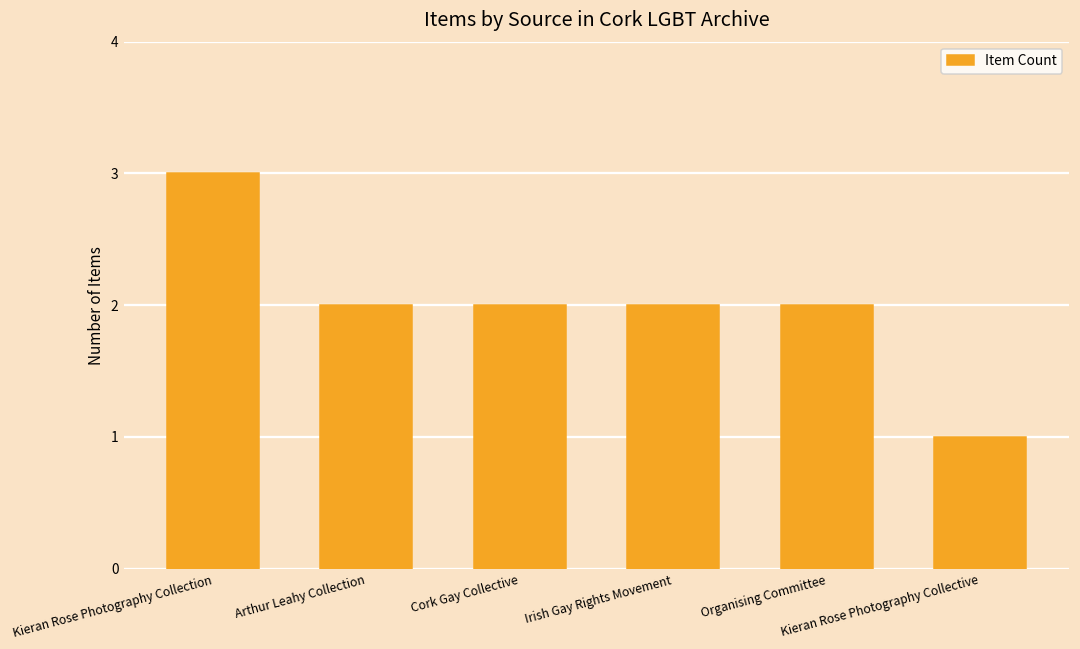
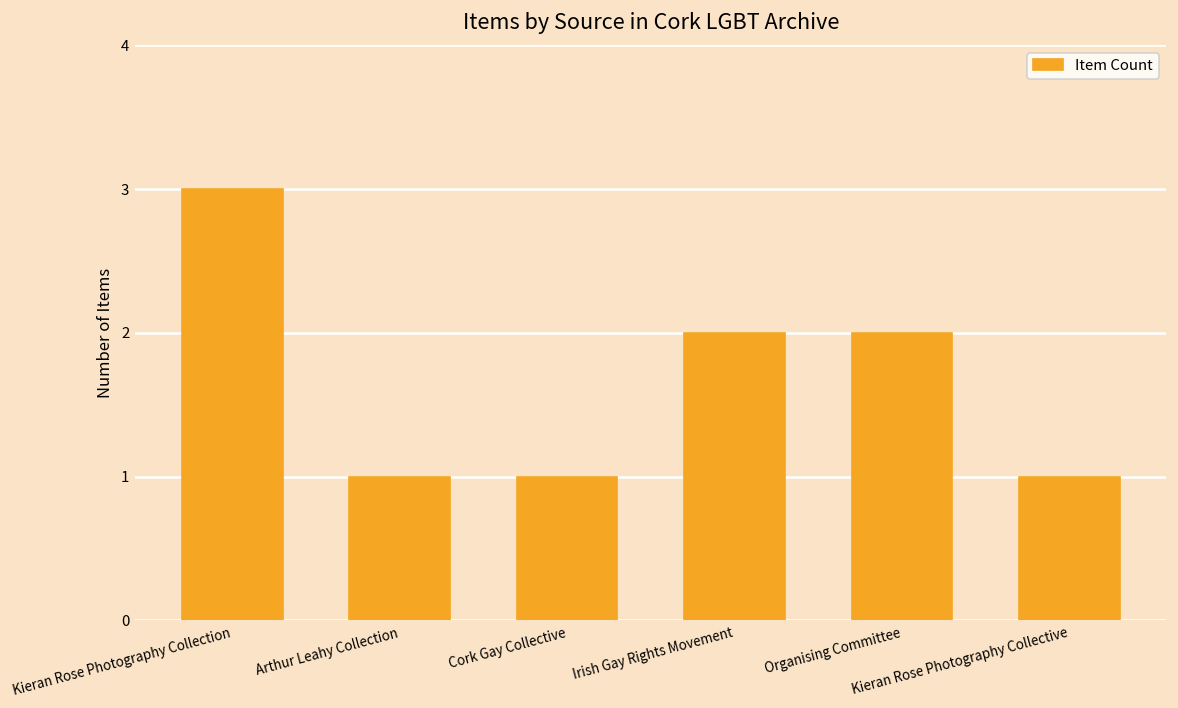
  {
    "Kieran Rose Photography Collection": 3,
-   "Arthur Leahy Collection": 2,
-   "Cork Gay Collective": 2,
+   "Arthur Leahy Collection": 1,
+   "Cork Gay Collective": 1,
    "Irish Gay Rights Movement": 2,
    "Organising Committee": 2,
    "Kieran Rose Photography Collective": 1
  }
